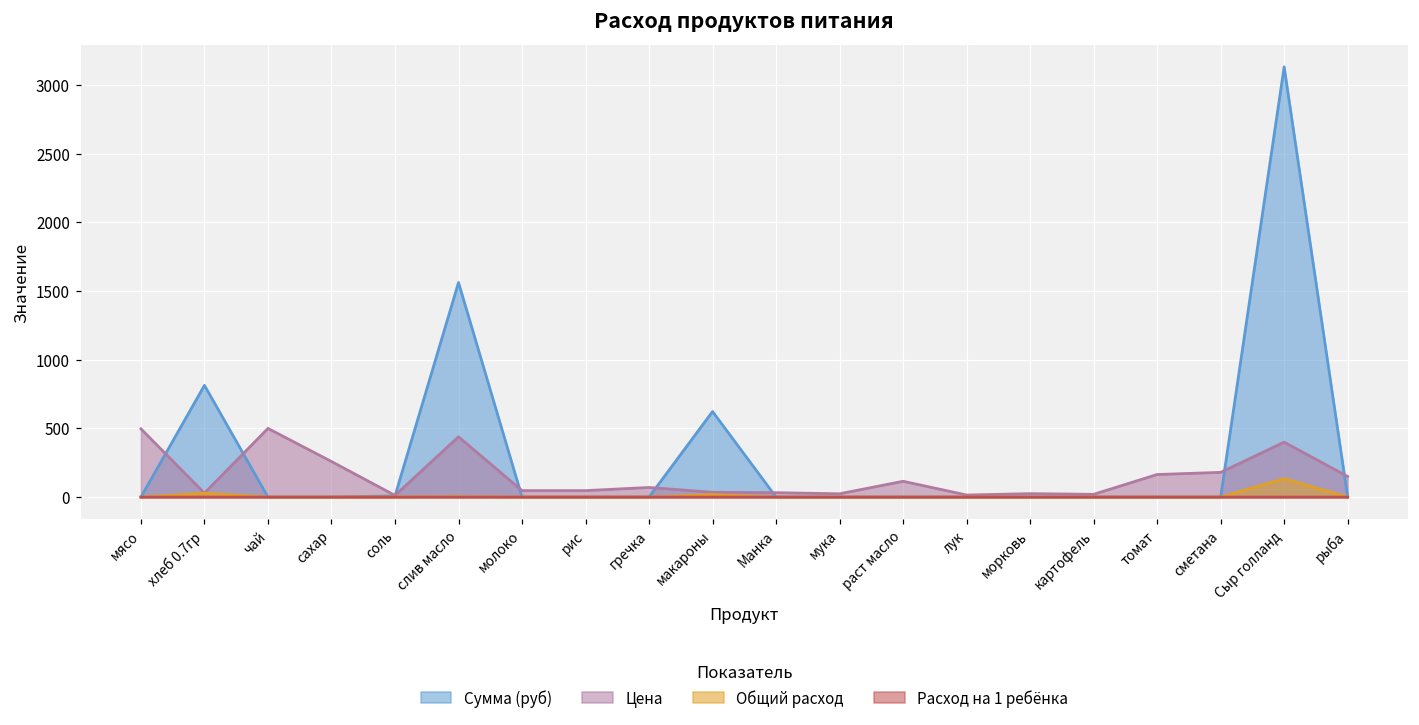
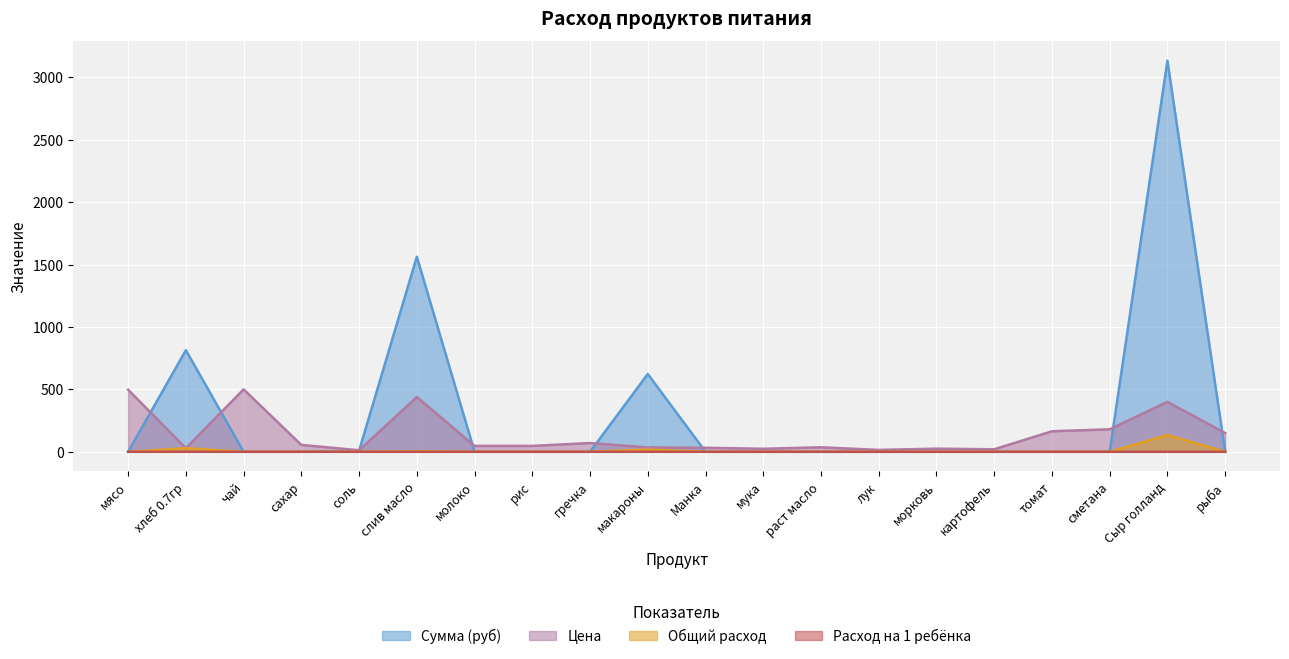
  {
    "Сумма (руб)": {
      "хлеб 0.7гр": 810,
      "слив масло": 1560,
      "макароны": 620,
      "Сыр голланд": 3130
    },
    "Цена": {
      "мясо": 500,
      "чай": 500,
-     "сахар": 260,
+     "сахар": 60,
      "слив масло": 440,
      "молоко": 50,
      "рис": 50,
      "гречка": 70,
      "Манка": 30,
      "мука": 20,
-     "раст масло": 120,
+     "раст масло": 40,
      "морковь": 30,
      "томат": 160,
      "сметана": 180,
      "Сыр голланд": 400,
      "рыба": 150
    },
    "Общий расход": {
      "Сыр голланд": 130
    },
    "Расход на 1 ребёнка": {
      "хлеб 0.7гр": 0,
      "Сыр голланд": 0
    }
  }
